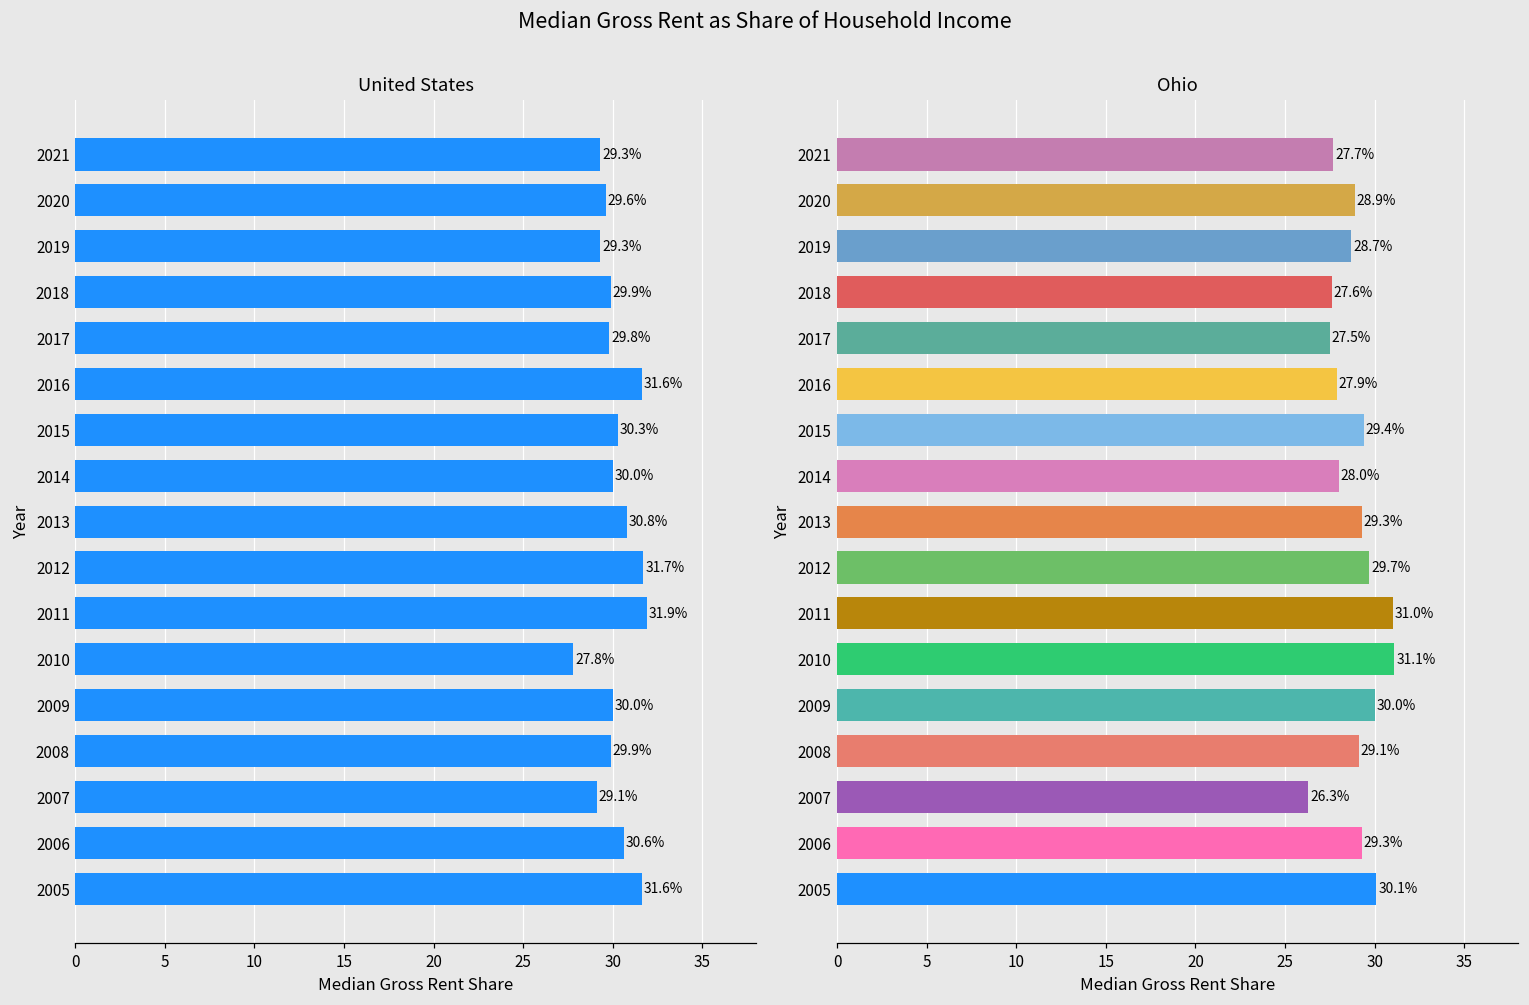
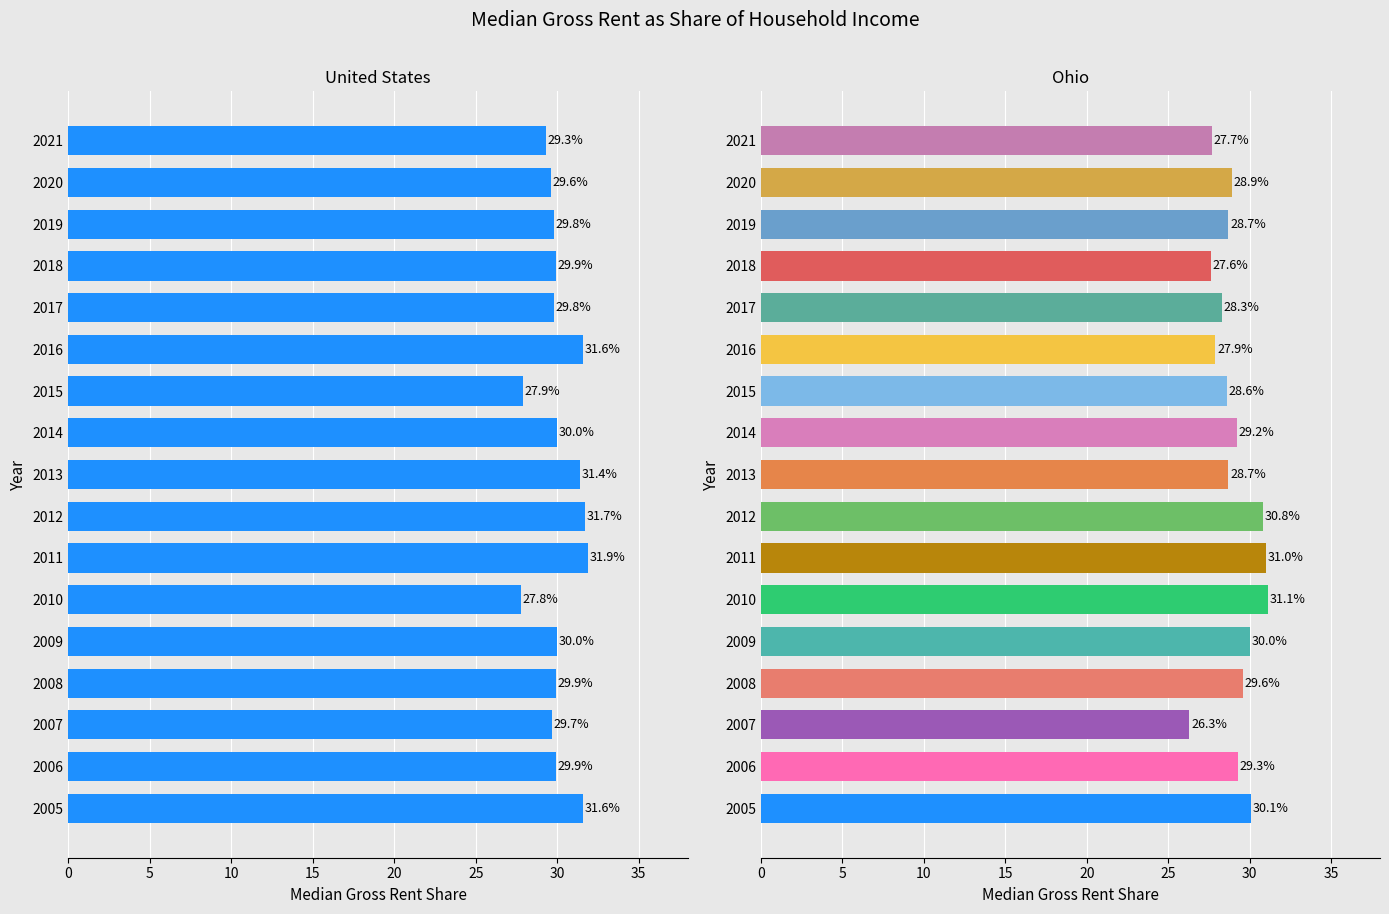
  {
    "United States": {
      "2021": "29.3%",
      "2020": "29.6%",
-     "2019": "29.3%",
+     "2019": "29.8%",
      "2018": "29.9%",
      "2017": "29.8%",
      "2016": "31.6%",
-     "2015": "30.3%",
+     "2015": "27.9%",
      "2014": "30.0%",
-     "2013": "30.8%",
+     "2013": "31.4%",
      "2012": "31.7%",
      "2011": "31.9%",
      "2010": "27.8%",
      "2009": "30.0%",
      "2008": "29.9%",
-     "2007": "29.1%",
-     "2006": "30.6%",
+     "2007": "29.7%",
+     "2006": "29.9%",
      "2005": "31.6%"
    },
    "Ohio": {
      "2021": "27.7%",
      "2020": "28.9%",
      "2019": "28.7%",
      "2018": "27.6%",
-     "2017": "27.5%",
+     "2017": "28.3%",
      "2016": "27.9%",
-     "2015": "29.4%",
-     "2014": "28.0%",
-     "2013": "29.3%",
-     "2012": "29.7%",
+     "2015": "28.6%",
+     "2014": "29.2%",
+     "2013": "28.7%",
+     "2012": "30.8%",
      "2011": "31.0%",
      "2010": "31.1%",
      "2009": "30.0%",
-     "2008": "29.1%",
+     "2008": "29.6%",
      "2007": "26.3%",
      "2006": "29.3%",
      "2005": "30.1%"
    }
  }
